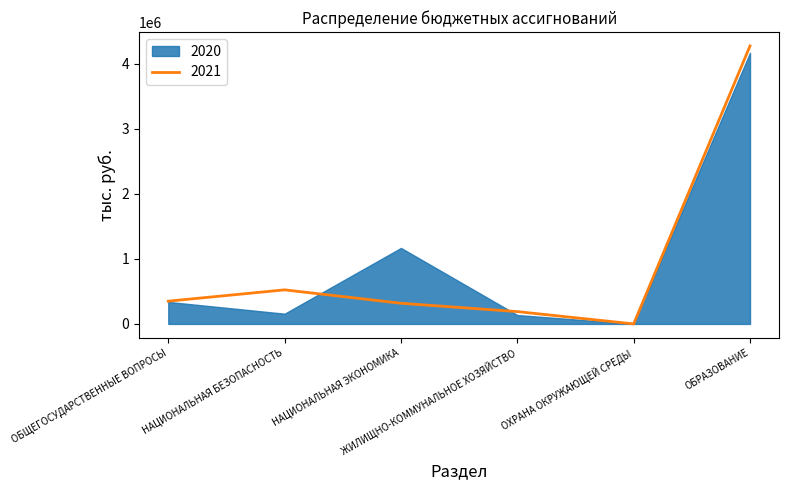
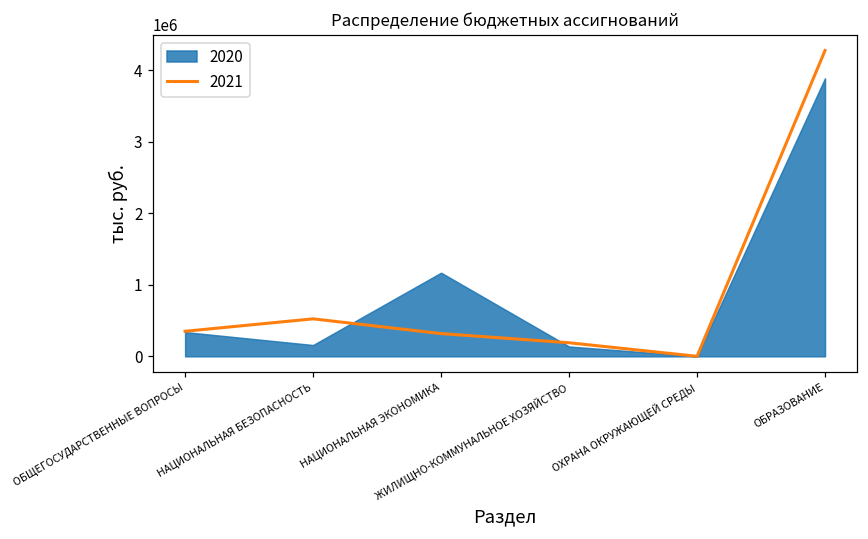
  {
    "2021": {
      "НАЦИОНАЛЬНАЯ БЕЗОПАСНОСТЬ": 500000,
      "НАЦИОНАЛЬНАЯ ЭКОНОМИКА": 300000,
      "ЖИЛИЩНО-КОММУНАЛЬНОЕ ХОЗЯЙСТВО": 200000,
      "ОБРАЗОВАНИЕ": 4300000
    },
    "2020": {
      "НАЦИОНАЛЬНАЯ БЕЗОПАСНОСТЬ": 200000,
      "НАЦИОНАЛЬНАЯ ЭКОНОМИКА": 1200000,
      "ЖИЛИЩНО-КОММУНАЛЬНОЕ ХОЗЯЙСТВО": 100000,
-     "ОБРАЗОВАНИЕ": 4200000
+     "ОБРАЗОВАНИЕ": 3900000
    }
  }
